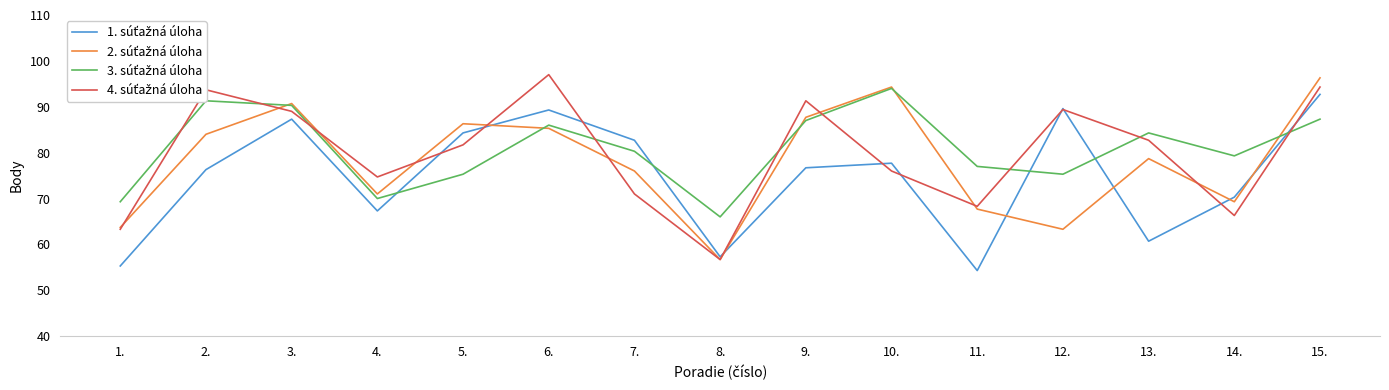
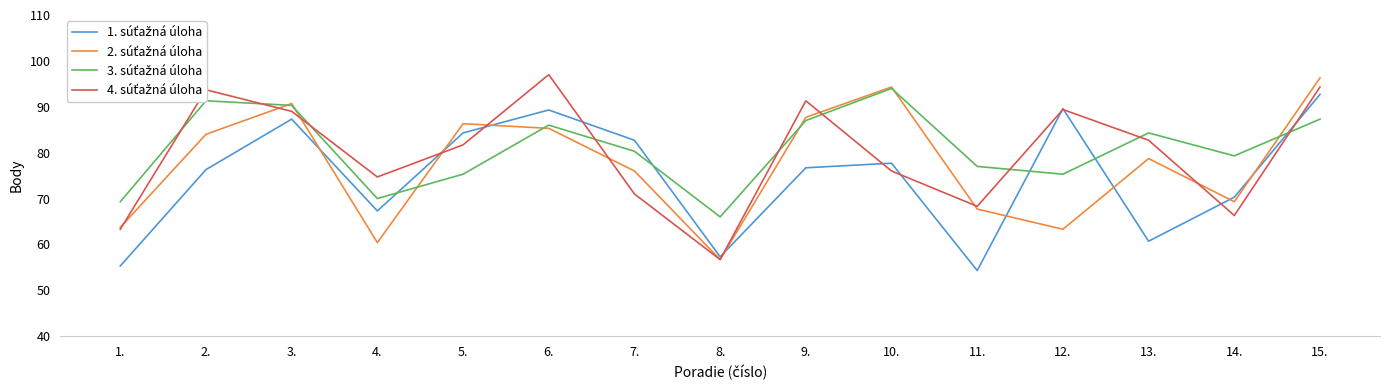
  {
    "1. súťažná úloha": {
      "1.": 55,
      "2.": 76,
      "3.": 87,
      "4.": 67,
      "5.": 84,
      "6.": 89,
      "7.": 83,
      "8.": 57,
      "9.": 77,
      "10.": 78,
      "11.": 54,
      "13.": 61,
      "14.": 70,
      "15.": 93
    },
    "2. súťažná úloha": {
      "2.": 84,
-     "4.": 71,
+     "4.": 60,
      "5.": 86,
      "6.": 85,
      "7.": 76,
      "9.": 88,
      "11.": 68,
      "12.": 63,
      "13.": 79,
      "14.": 69,
      "15.": 96
    },
    "3. súťažná úloha": {
      "1.": 69,
      "4.": 70,
      "5.": 75,
      "6.": 86,
      "7.": 80,
      "8.": 66,
      "9.": 87,
      "11.": 77,
      "12.": 75,
      "13.": 84,
      "14.": 79,
      "15.": 87
    },
    "4. súťažná úloha": {
      "3.": 89,
      "4.": 75,
      "5.": 82,
      "6.": 97,
      "7.": 71,
      "9.": 91,
      "10.": 76,
      "11.": 68,
      "13.": 83,
      "14.": 66,
      "15.": 94
    }
  }
